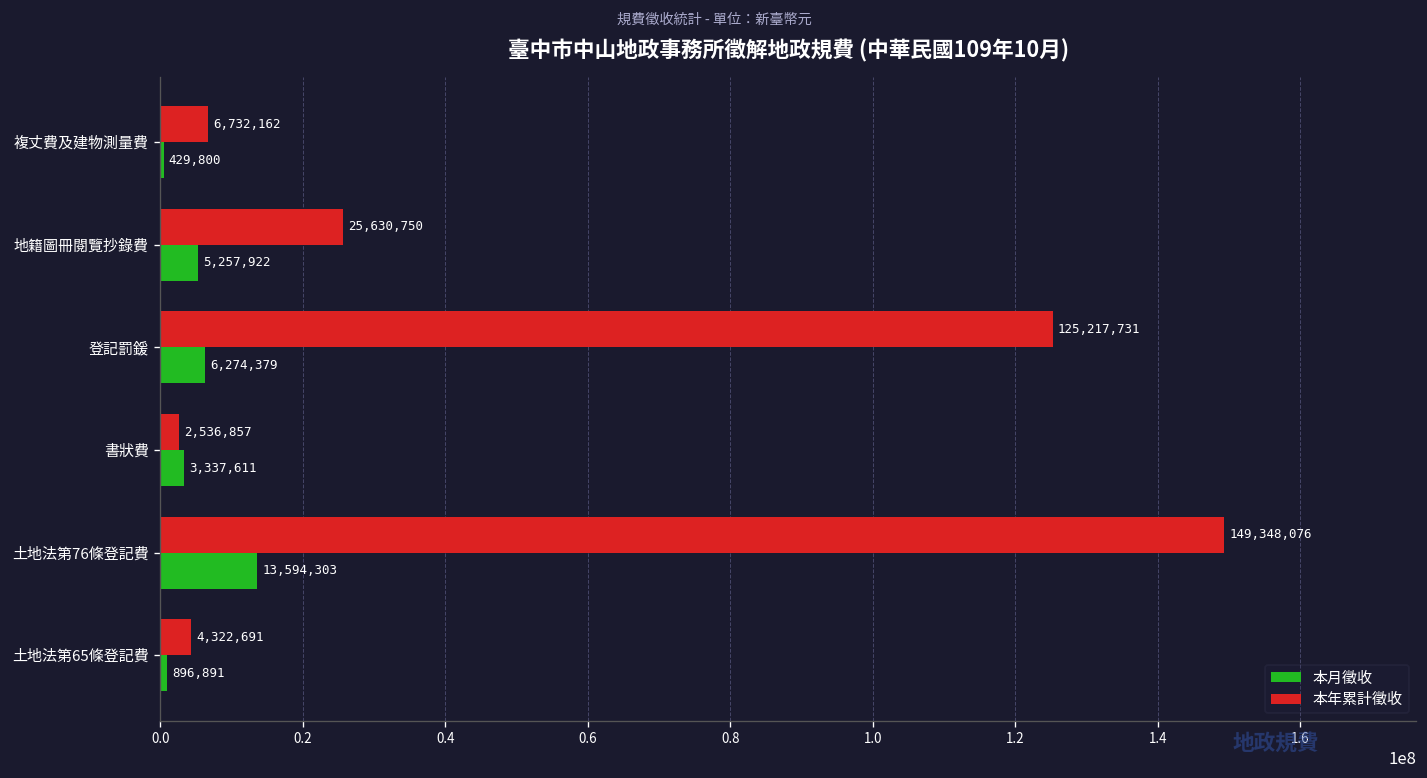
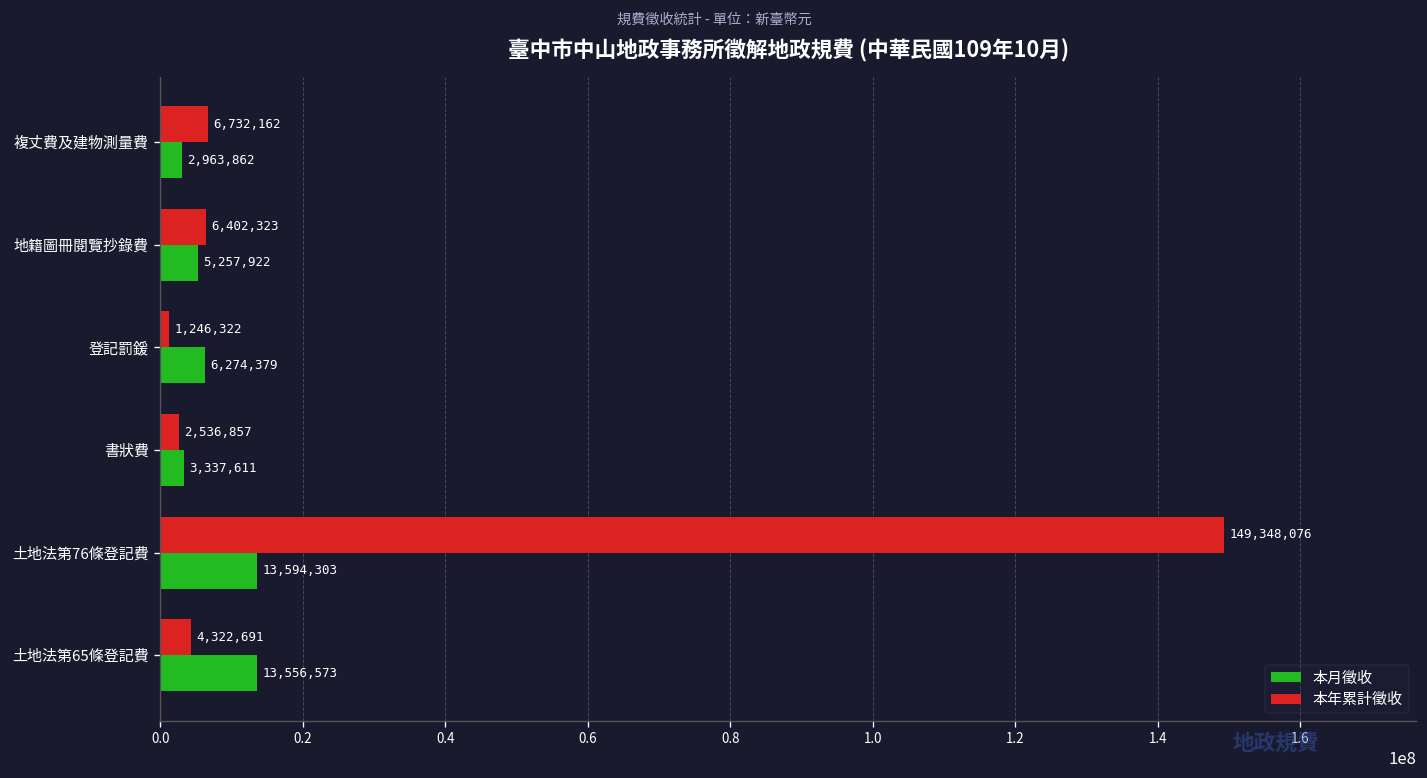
  {
    "本月徵收": {
-     "複丈費及建物測量費": "429,800",
+     "複丈費及建物測量費": "2,963,862",
      "地籍圖冊閱覽抄錄費": "5,257,922",
      "登記罰鍰": "6,274,379",
      "書狀費": "3,337,611",
      "土地法第76條登記費": "13,594,303",
-     "土地法第65條登記費": "896,891"
+     "土地法第65條登記費": "13,556,573"
    },
    "本年累計徵收": {
      "複丈費及建物測量費": "6,732,162",
-     "地籍圖冊閱覽抄錄費": "25,630,750",
-     "登記罰鍰": "125,217,731",
+     "地籍圖冊閱覽抄錄費": "6,402,323",
+     "登記罰鍰": "1,246,322",
      "書狀費": "2,536,857",
      "土地法第76條登記費": "149,348,076",
      "土地法第65條登記費": "4,322,691"
    }
  }
